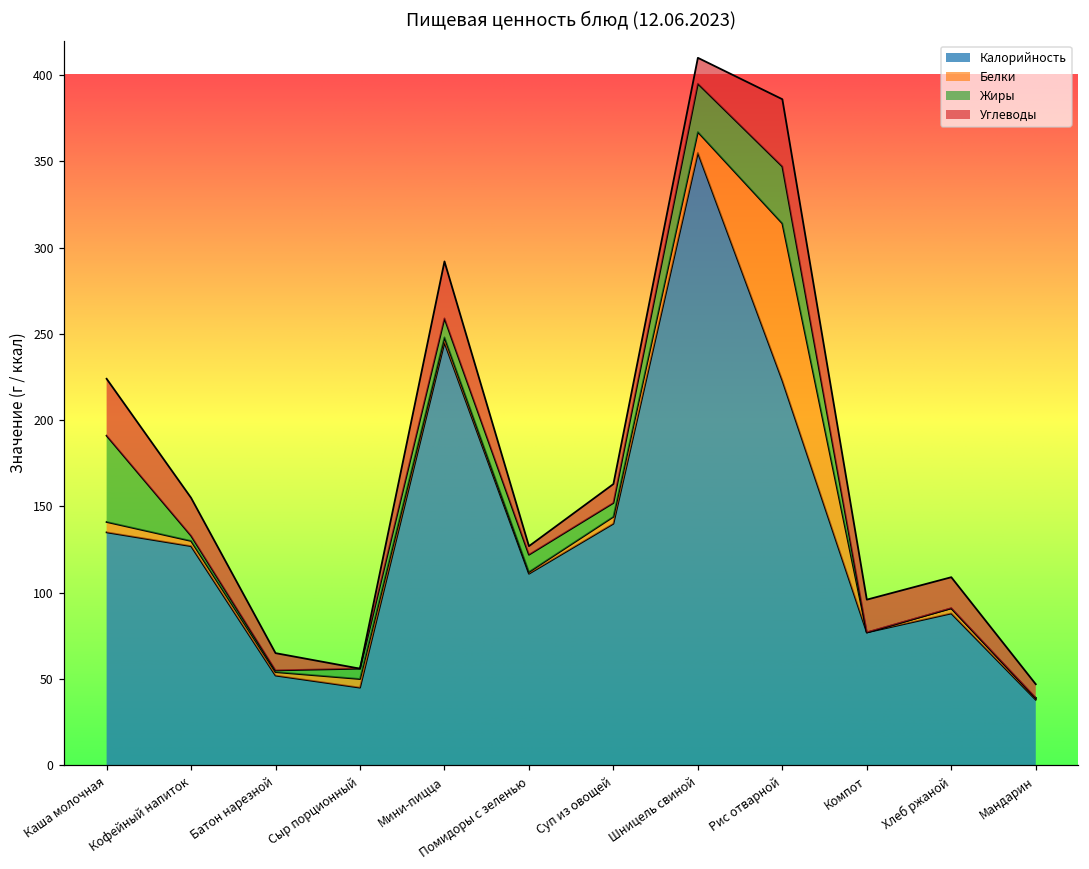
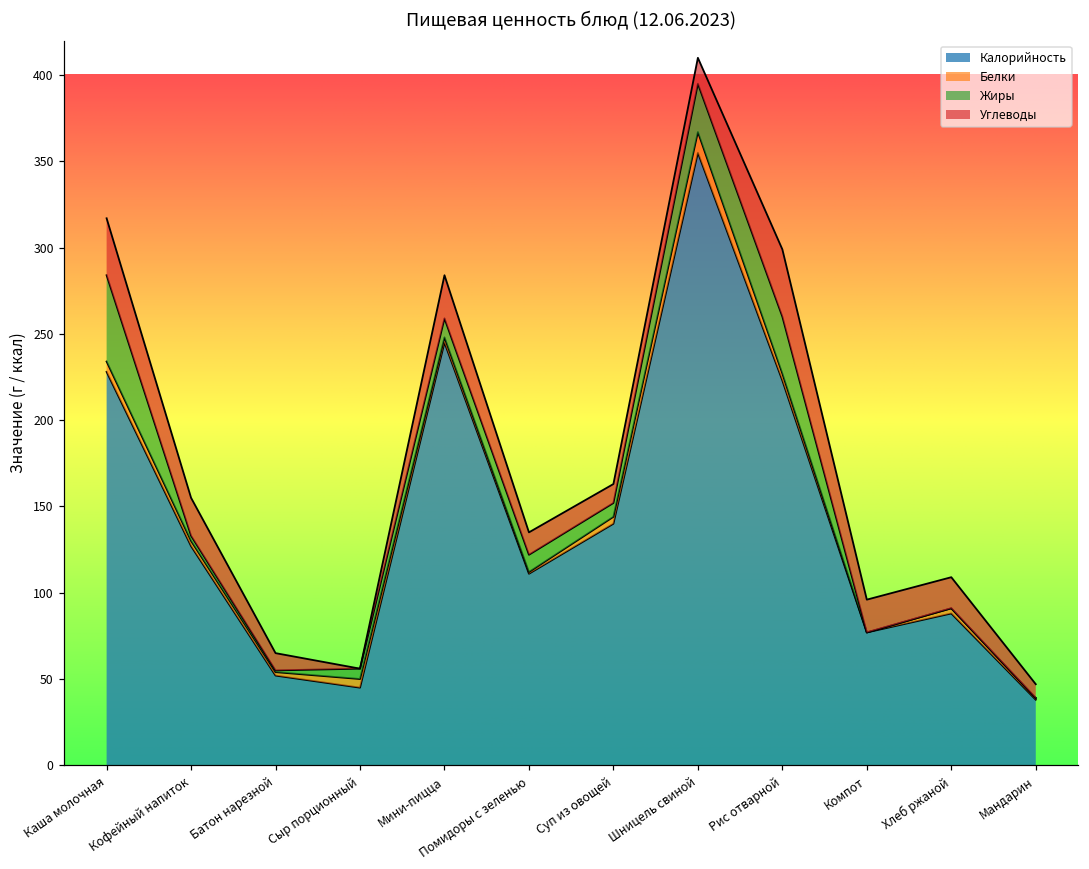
  {
    "Калорийность": {
-     "Каша молочная": 135,
+     "Каша молочная": 228,
      "Кофейный напиток": 127,
      "Батон нарезной": 52,
      "Сыр порционный": 45,
      "Мини-пицца": 245,
      "Суп из овощей": 140,
      "Шницель свиной": 355,
      "Рис отварной": 223,
      "Хлеб ржаной": 88
    },
    "Белки": {
      "Каша молочная": 6,
      "Кофейный напиток": 3,
      "Сыр порционный": 5,
      "Мини-пицца": 3,
      "Суп из овощей": 4,
      "Шницель свиной": 12,
-     "Рис отварной": 91
+     "Рис отварной": 4
    },
    "Жиры": {
      "Каша молочная": 50,
      "Кофейный напиток": 3,
      "Мини-пицца": 11,
      "Помидоры с зеленью": 10,
      "Суп из овощей": 8,
      "Шницель свиной": 28,
      "Рис отварной": 33
    },
    "Углеводы": {
      "Каша молочная": 33,
      "Кофейный напиток": 22,
      "Батон нарезной": 10,
-     "Мини-пицца": 33,
-     "Помидоры с зеленью": 5,
+     "Мини-пицца": 25,
+     "Помидоры с зеленью": 13,
      "Суп из овощей": 11,
      "Шницель свиной": 15,
      "Рис отварной": 39,
      "Компот": 19,
      "Хлеб ржаной": 18,
      "Мандарин": 8
    }
  }
